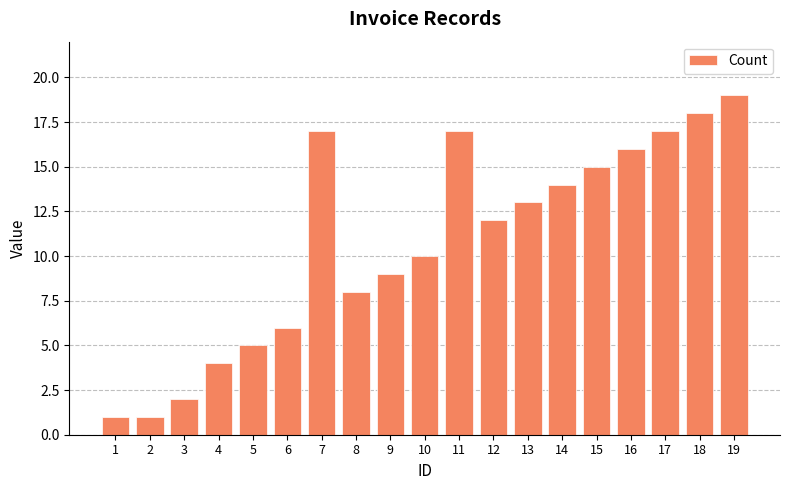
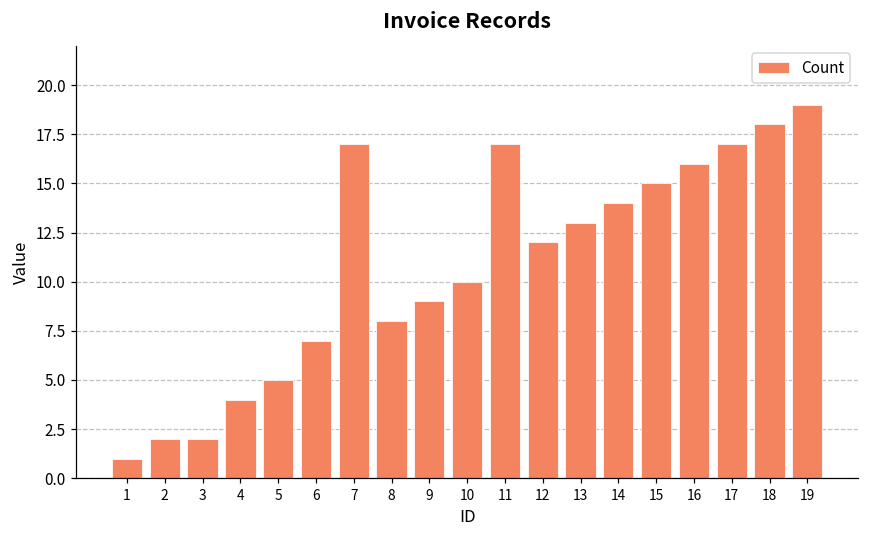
  {
    "1": 1,
-   "2": 1,
+   "2": 2,
    "3": 2,
    "4": 4,
    "5": 5,
-   "6": 6,
+   "6": 7,
    "7": 17,
    "8": 8,
    "9": 9,
    "10": 10,
    "11": 17,
    "12": 12,
    "13": 13,
    "14": 14,
    "15": 15,
    "16": 16,
    "17": 17,
    "18": 18,
    "19": 19
  }
